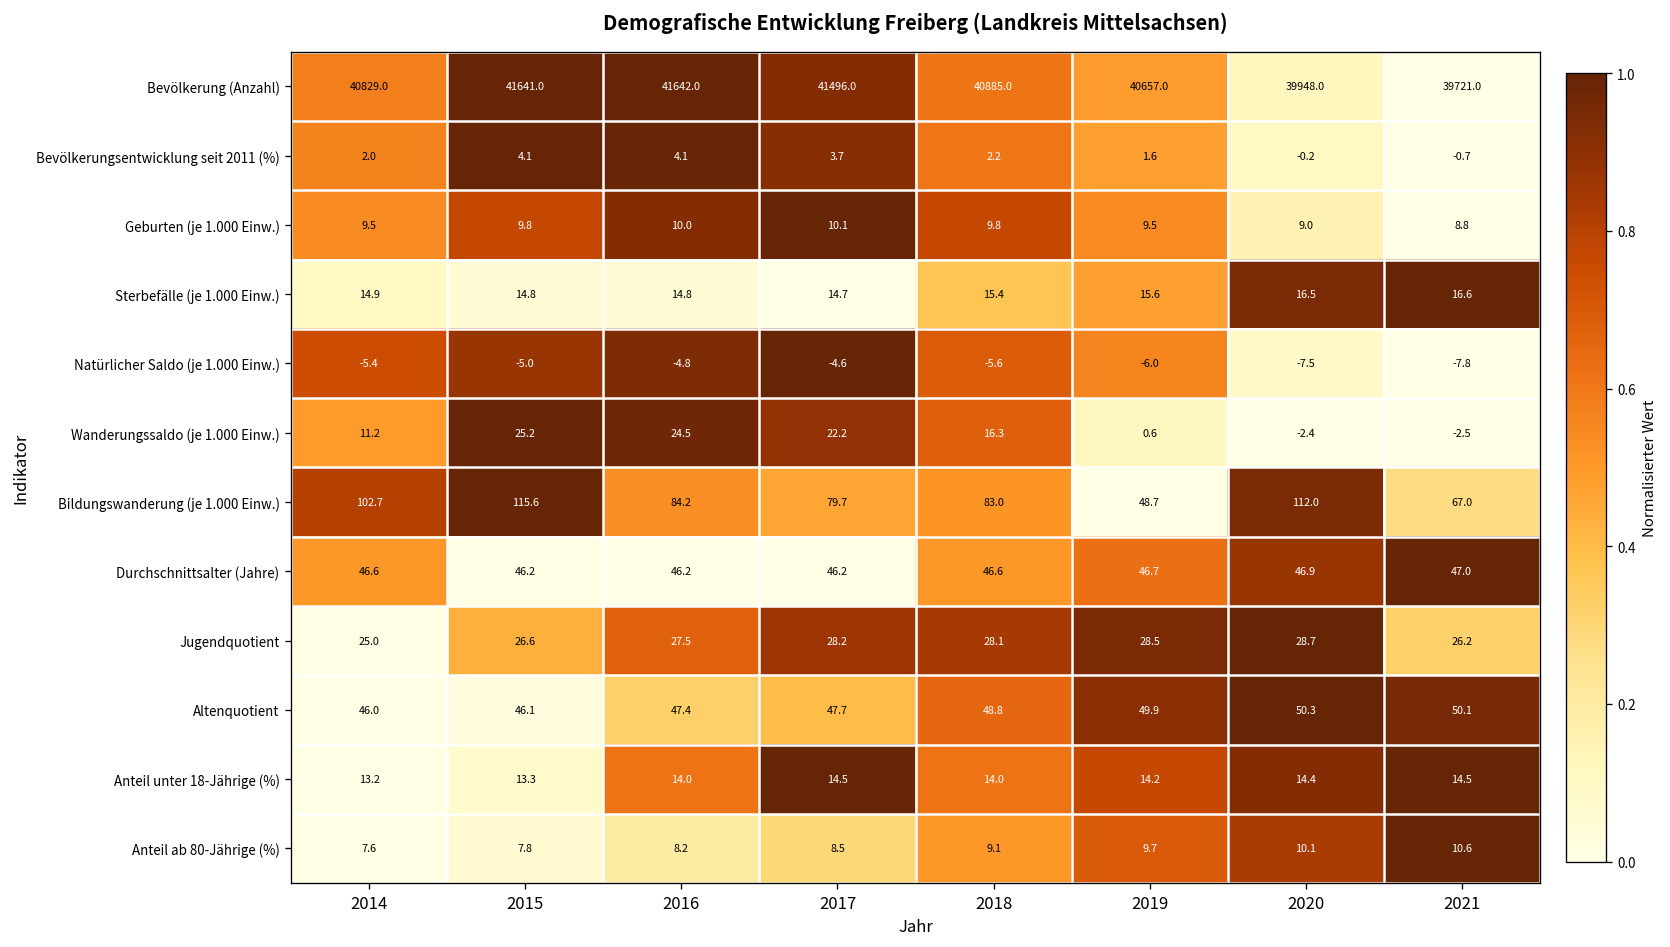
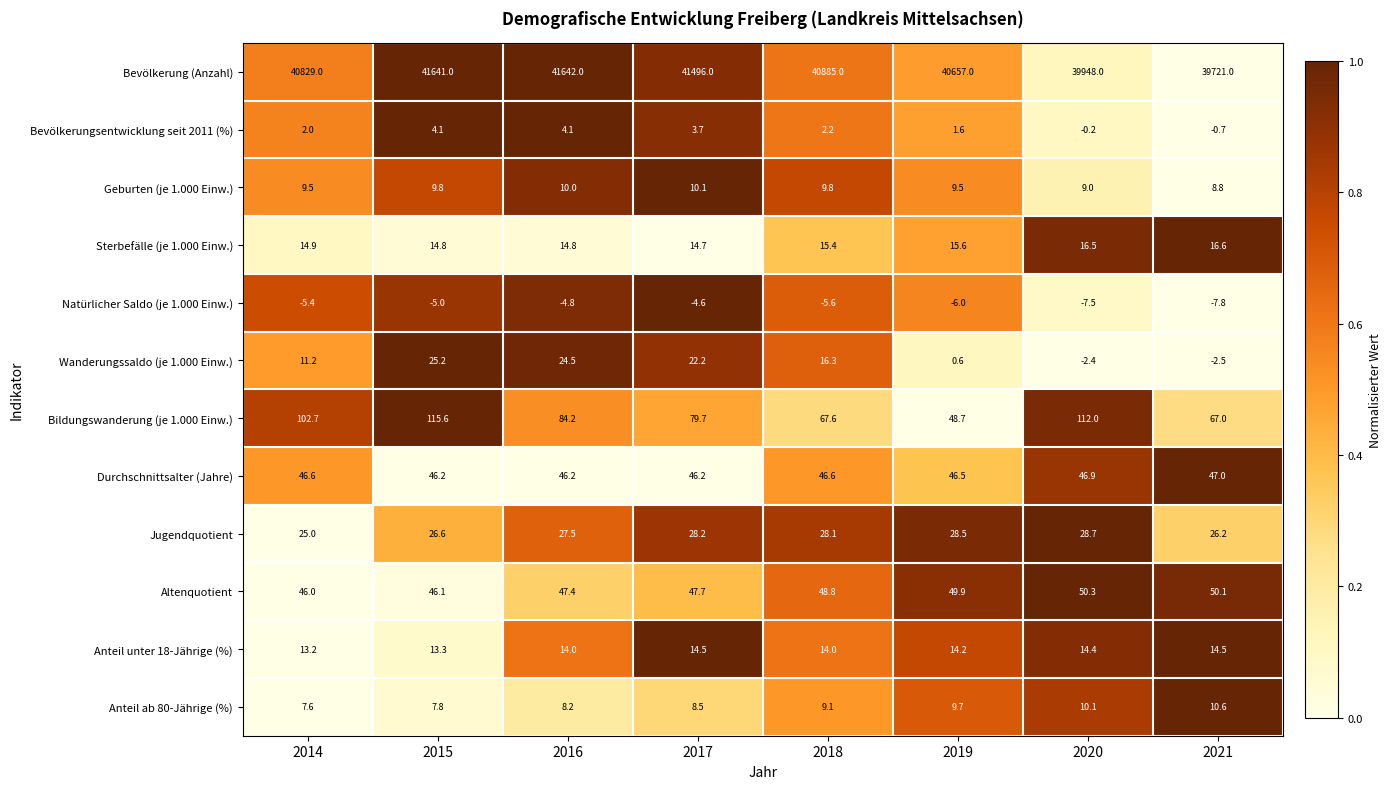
  {
    "Bevölkerung (Anzahl)": {
      "2014": 40829.0,
      "2015": 41641.0,
      "2016": 41642.0,
      "2017": 41496.0,
      "2018": 40885.0,
      "2019": 40657.0,
      "2020": 39948.0,
      "2021": 39721.0
    },
    "Bevölkerungsentwicklung seit 2011 (%)": {
      "2014": 2.0,
      "2015": 4.1,
      "2016": 4.1,
      "2017": 3.7,
      "2018": 2.2,
      "2019": 1.6,
      "2020": -0.2,
      "2021": -0.7
    },
    "Geburten (je 1.000 Einw.)": {
      "2014": 9.5,
      "2015": 9.8,
      "2016": 10.0,
      "2017": 10.1,
      "2018": 9.8,
      "2019": 9.5,
      "2020": 9.0,
      "2021": 8.8
    },
    "Sterbefälle (je 1.000 Einw.)": {
      "2014": 14.9,
      "2015": 14.8,
      "2016": 14.8,
      "2017": 14.7,
      "2018": 15.4,
      "2019": 15.6,
      "2020": 16.5,
      "2021": 16.6
    },
    "Natürlicher Saldo (je 1.000 Einw.)": {
      "2014": -5.4,
      "2015": -5.0,
      "2016": -4.8,
      "2017": -4.6,
      "2018": -5.6,
      "2019": -6.0,
      "2020": -7.5,
      "2021": -7.8
    },
    "Wanderungssaldo (je 1.000 Einw.)": {
      "2014": 11.2,
      "2015": 25.2,
      "2016": 24.5,
      "2017": 22.2,
      "2018": 16.3,
      "2019": 0.6,
      "2020": -2.4,
      "2021": -2.5
    },
    "Bildungswanderung (je 1.000 Einw.)": {
      "2014": 102.7,
      "2015": 115.6,
      "2016": 84.2,
      "2017": 79.7,
-     "2018": 83.0,
+     "2018": 67.6,
      "2019": 48.7,
      "2020": 112.0,
      "2021": 67.0
    },
    "Durchschnittsalter (Jahre)": {
      "2014": 46.6,
      "2015": 46.2,
      "2016": 46.2,
      "2017": 46.2,
      "2018": 46.6,
-     "2019": 46.7,
+     "2019": 46.5,
      "2020": 46.9,
      "2021": 47.0
    },
    "Jugendquotient": {
      "2014": 25.0,
      "2015": 26.6,
      "2016": 27.5,
      "2017": 28.2,
      "2018": 28.1,
      "2019": 28.5,
      "2020": 28.7,
      "2021": 26.2
    },
    "Altenquotient": {
      "2014": 46.0,
      "2015": 46.1,
      "2016": 47.4,
      "2017": 47.7,
      "2018": 48.8,
      "2019": 49.9,
      "2020": 50.3,
      "2021": 50.1
    },
    "Anteil unter 18-Jährige (%)": {
      "2014": 13.2,
      "2015": 13.3,
      "2016": 14.0,
      "2017": 14.5,
      "2018": 14.0,
      "2019": 14.2,
      "2020": 14.4,
      "2021": 14.5
    },
    "Anteil ab 80-Jährige (%)": {
      "2014": 7.6,
      "2015": 7.8,
      "2016": 8.2,
      "2017": 8.5,
      "2018": 9.1,
      "2019": 9.7,
      "2020": 10.1,
      "2021": 10.6
    }
  }
